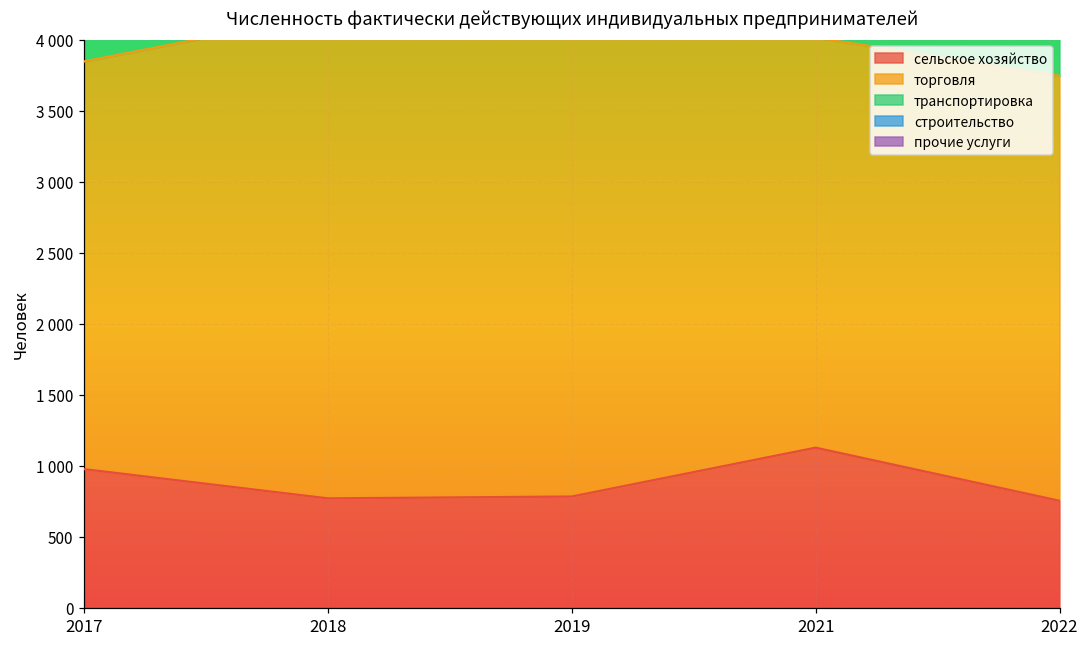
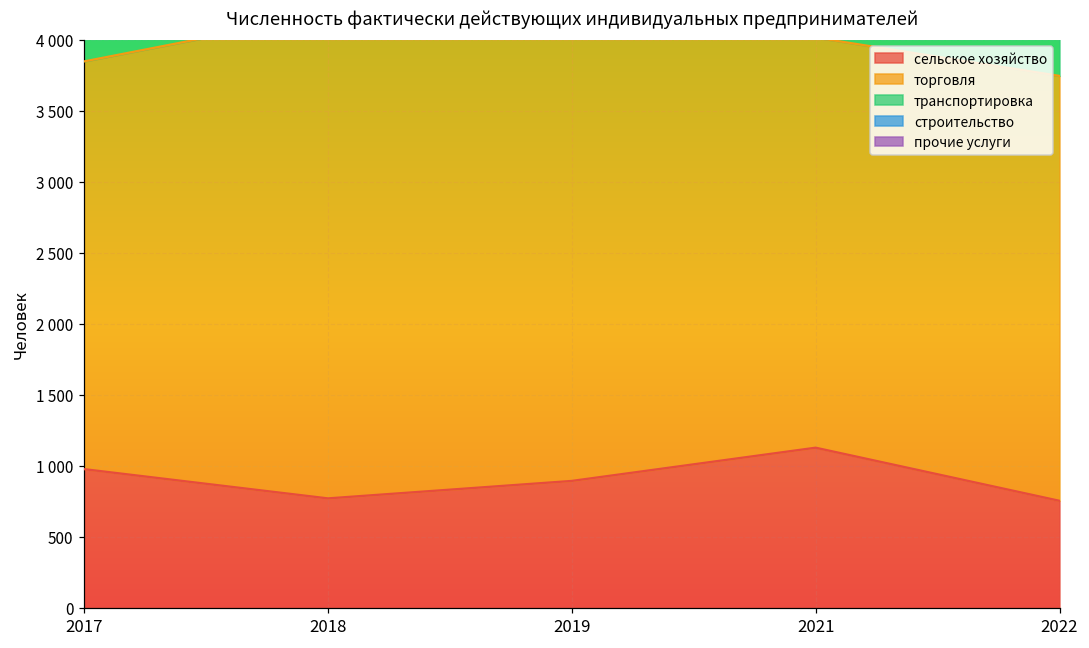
  {
    "сельское хозяйство": {
      "2017": 980,
      "2018": 770,
-     "2019": 780,
+     "2019": 890,
      "2021": 1130,
      "2022": 750
    },
    "торговля": {
      "2017": 2870,
      "2021": 2890,
      "2022": 2990
    }
  }
